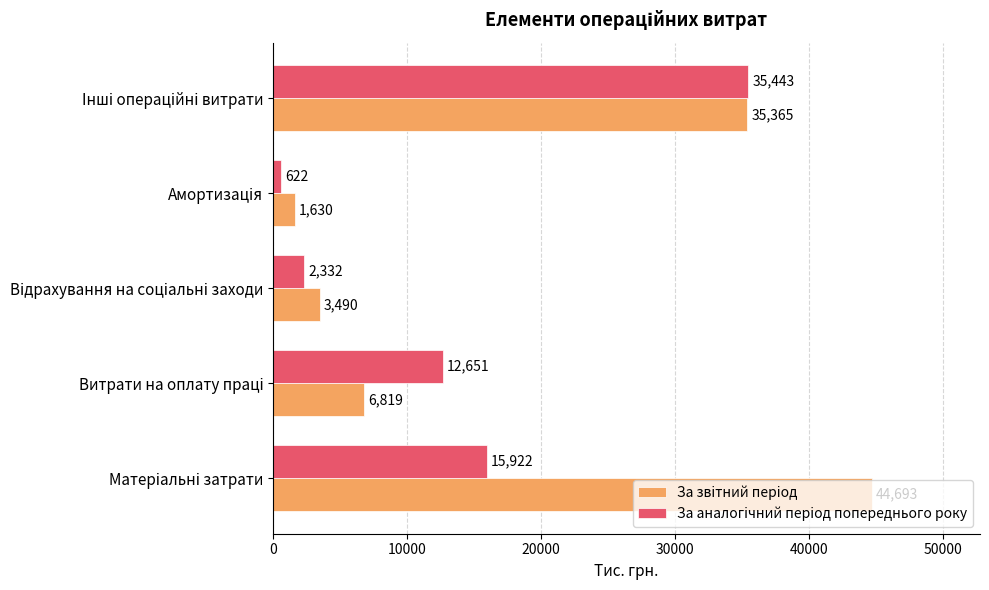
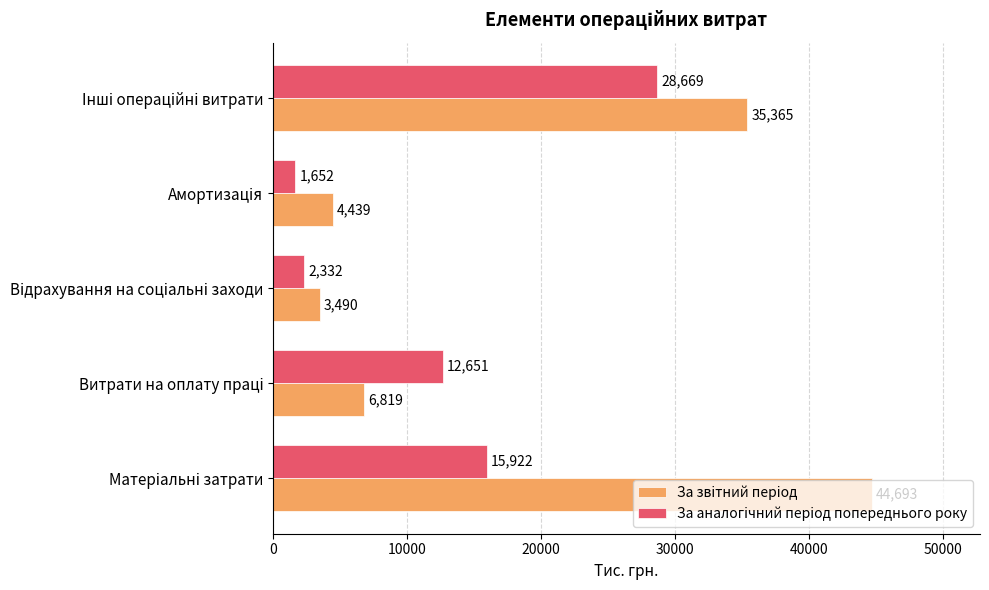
  {
    "За звітний період": {
      "Інші операційні витрати": "35,365",
-     "Амортизація": "1,630",
+     "Амортизація": "4,439",
      "Відрахування на соціальні заходи": "3,490",
      "Витрати на оплату праці": "6,819"
    },
    "За аналогічний період попереднього року": {
-     "Інші операційні витрати": "35,443",
-     "Амортизація": "622",
+     "Інші операційні витрати": "28,669",
+     "Амортизація": "1,652",
      "Відрахування на соціальні заходи": "2,332",
      "Витрати на оплату праці": "12,651",
      "Матеріальні затрати": "15,922"
    }
  }
